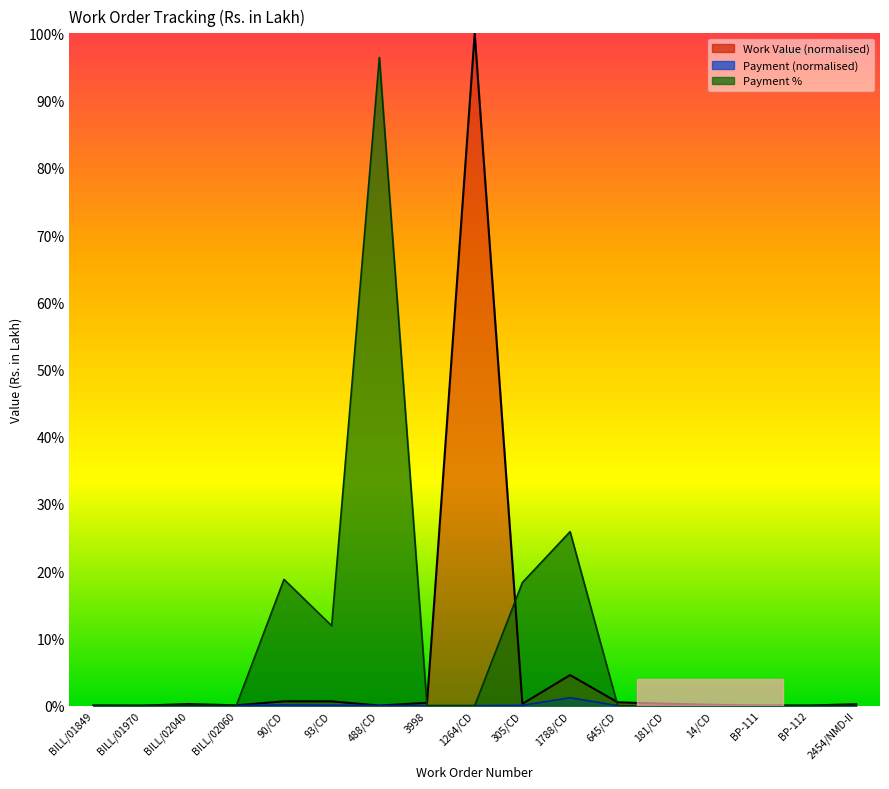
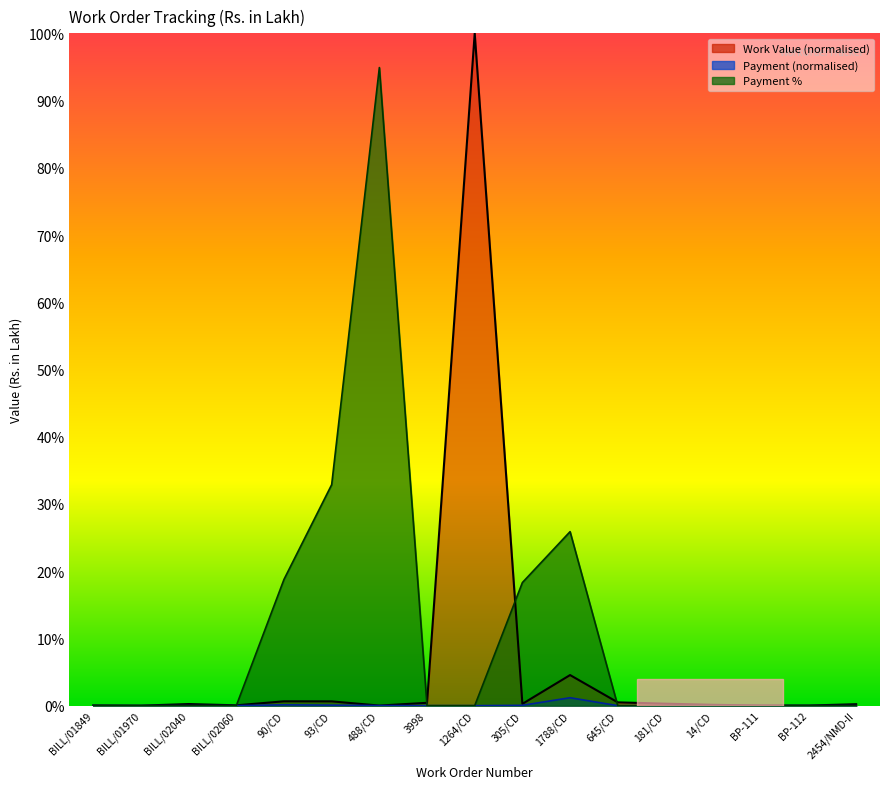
  {
    "Payment %": {
      "90/CD": "19%",
-     "93/CD": "12%",
-     "488/CD": "96%",
+     "93/CD": "33%",
+     "488/CD": "95%",
      "305/CD": "18%",
      "1788/CD": "26%"
    }
  }
